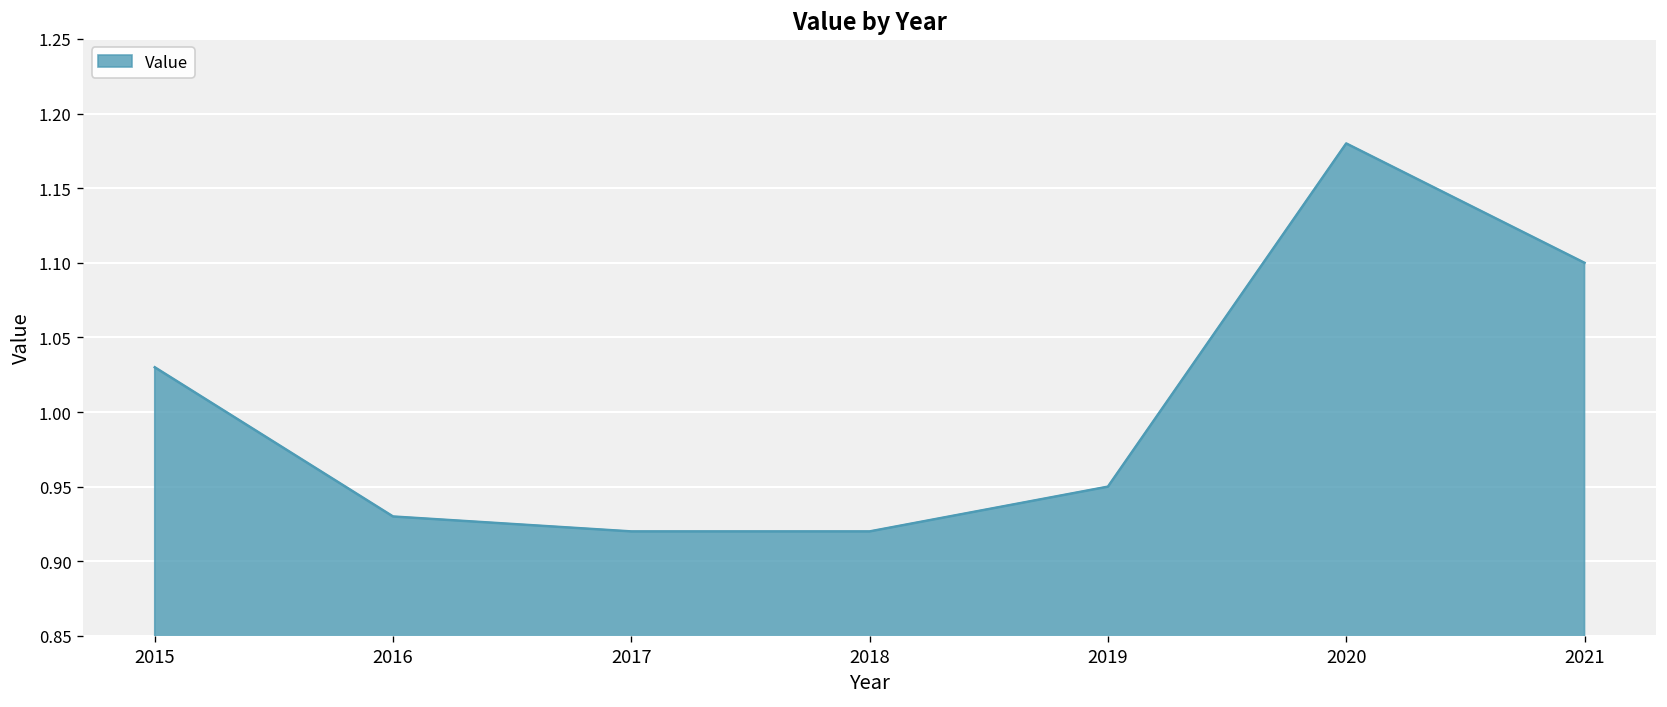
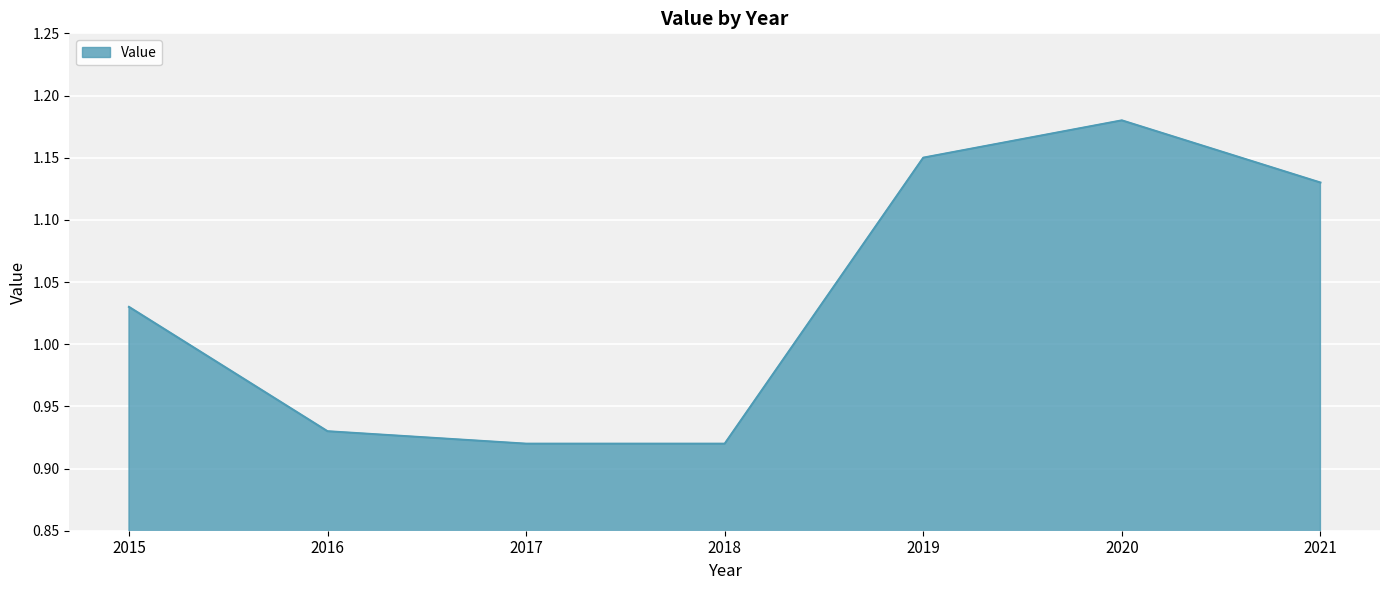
  {
    "2015": 1.03,
    "2016": 0.93,
    "2017": 0.92,
    "2018": 0.92,
-   "2019": 0.95,
+   "2019": 1.15,
    "2020": 1.18,
-   "2021": 1.10
+   "2021": 1.13
  }
